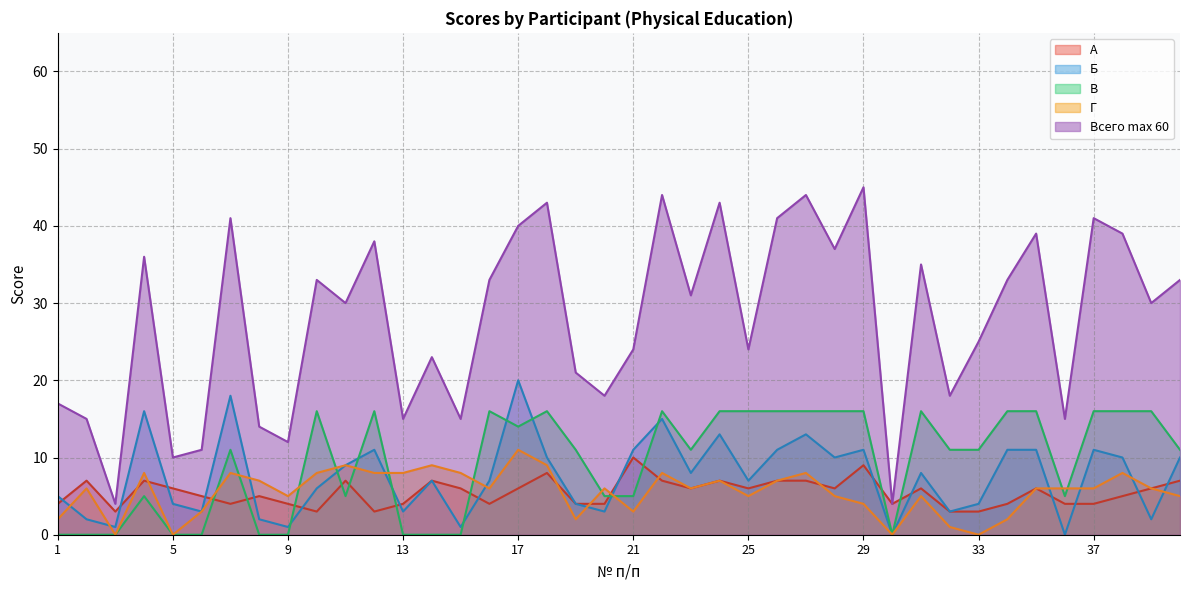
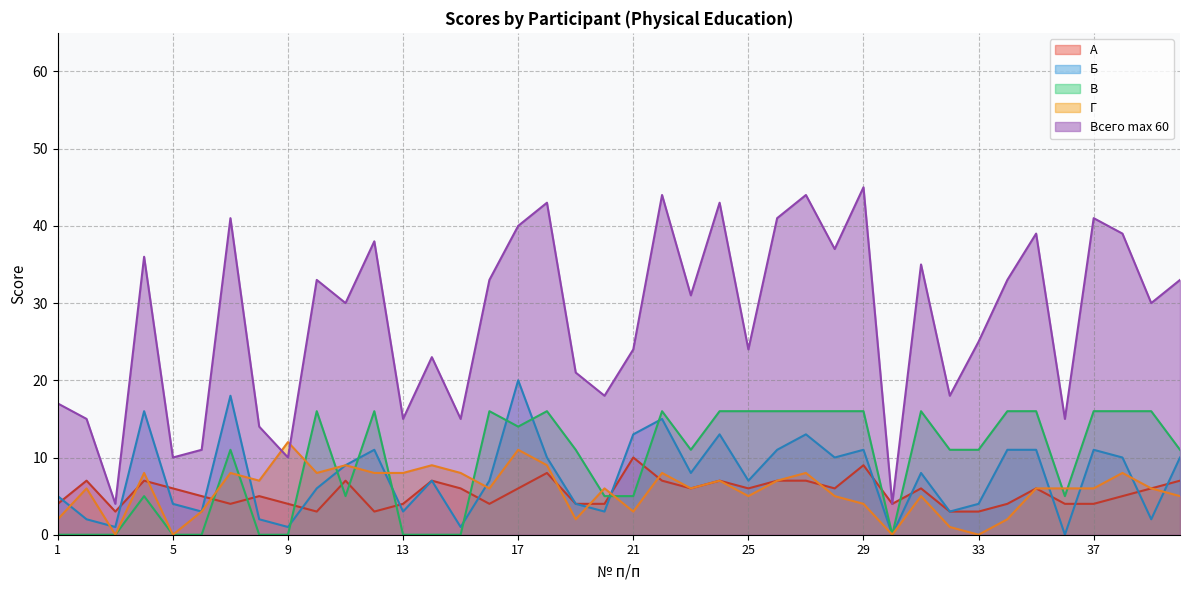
  {
    "А": {
      "1": 4,
      "5": 6,
      "9": 4,
      "13": 4,
      "17": 6,
      "21": 10,
      "25": 6,
      "29": 9,
      "33": 3,
      "37": 4
    },
    "Б": {
      "1": 5,
      "5": 4,
      "9": 1,
      "13": 3,
      "17": 20,
-     "21": 11,
+     "21": 13,
      "25": 7,
      "29": 11,
      "33": 4,
      "37": 11
    },
    "В": {
      "1": 0,
      "9": 0,
      "13": 0,
      "17": 14,
      "21": 5,
      "25": 16,
      "29": 16,
      "33": 11,
      "37": 16
    },
    "Г": {
      "1": 2,
-     "9": 5,
+     "9": 12,
      "13": 8,
      "17": 11,
      "21": 3,
      "25": 5,
      "29": 4,
      "33": 0,
      "37": 6
    },
    "Всего max 60": {
      "1": 17,
      "5": 10,
-     "9": 12,
+     "9": 10,
      "13": 15,
      "17": 40,
      "21": 24,
      "25": 24,
      "29": 45,
      "33": 25,
      "37": 41
    }
  }
